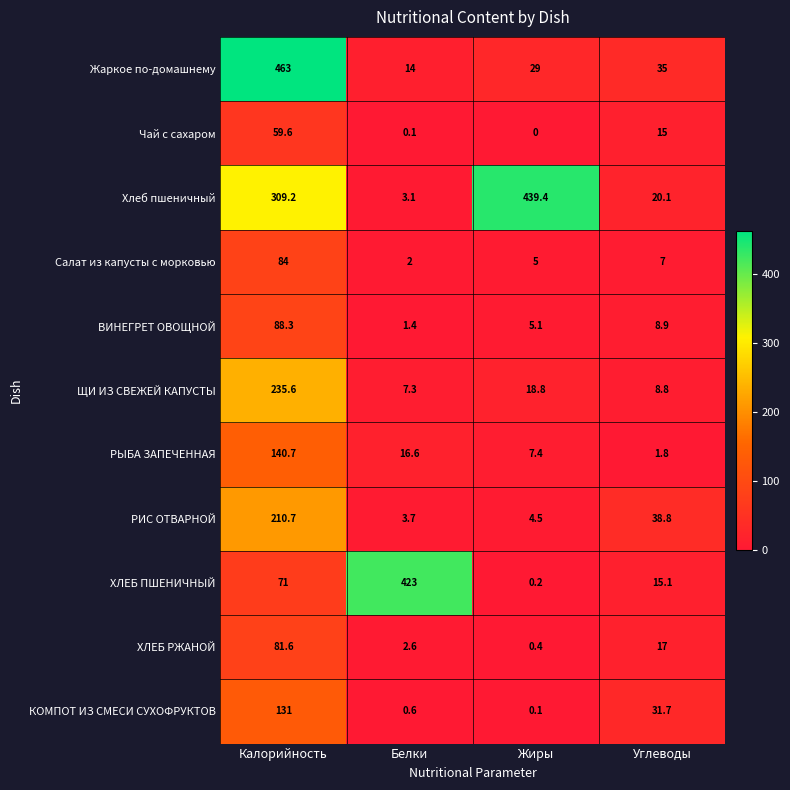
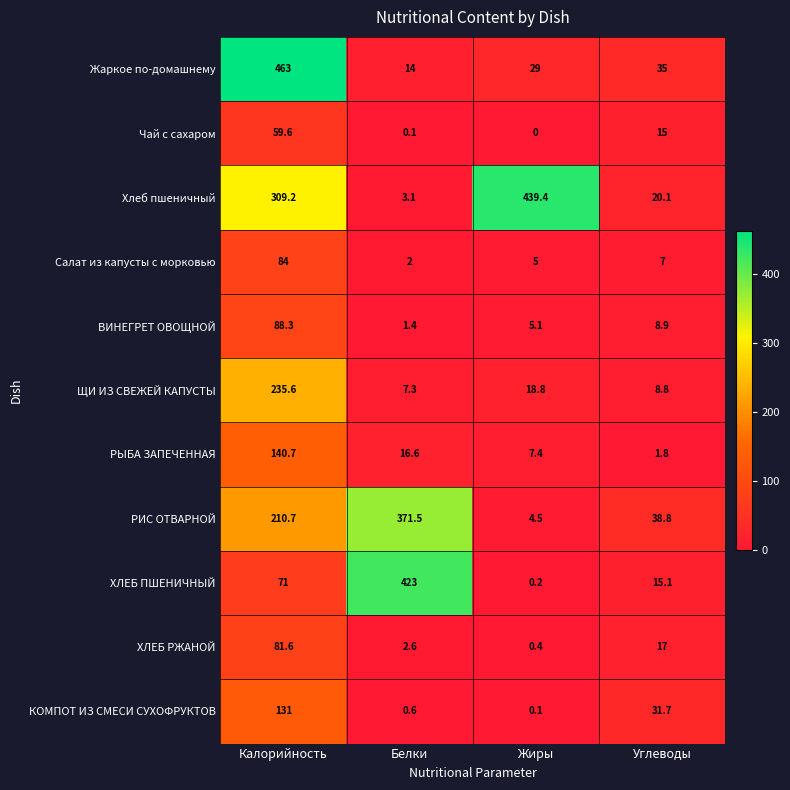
  {
    "Жаркое по-домашнему": {
      "Калорийность": 463,
      "Белки": 14,
      "Жиры": 29,
      "Углеводы": 35
    },
    "Чай с сахаром": {
      "Калорийность": 59.6,
      "Белки": 0.1,
      "Жиры": 0,
      "Углеводы": 15
    },
    "Хлеб пшеничный": {
      "Калорийность": 309.2,
      "Белки": 3.1,
      "Жиры": 439.4,
      "Углеводы": 20.1
    },
    "Салат из капусты с морковью": {
      "Калорийность": 84,
      "Белки": 2,
      "Жиры": 5,
      "Углеводы": 7
    },
    "ВИНЕГРЕТ ОВОЩНОЙ": {
      "Калорийность": 88.3,
      "Белки": 1.4,
      "Жиры": 5.1,
      "Углеводы": 8.9
    },
    "ЩИ ИЗ СВЕЖЕЙ КАПУСТЫ": {
      "Калорийность": 235.6,
      "Белки": 7.3,
      "Жиры": 18.8,
      "Углеводы": 8.8
    },
    "РЫБА ЗАПЕЧЕННАЯ": {
      "Калорийность": 140.7,
      "Белки": 16.6,
      "Жиры": 7.4,
      "Углеводы": 1.8
    },
    "РИС ОТВАРНОЙ": {
      "Калорийность": 210.7,
-     "Белки": 3.7,
+     "Белки": 371.5,
      "Жиры": 4.5,
      "Углеводы": 38.8
    },
    "ХЛЕБ ПШЕНИЧНЫЙ": {
      "Калорийность": 71,
      "Белки": 423,
      "Жиры": 0.2,
      "Углеводы": 15.1
    },
    "ХЛЕБ РЖАНОЙ": {
      "Калорийность": 81.6,
      "Белки": 2.6,
      "Жиры": 0.4,
      "Углеводы": 17
    },
    "КОМПОТ ИЗ СМЕСИ СУХОФРУКТОВ": {
      "Калорийность": 131,
      "Белки": 0.6,
      "Жиры": 0.1,
      "Углеводы": 31.7
    }
  }
